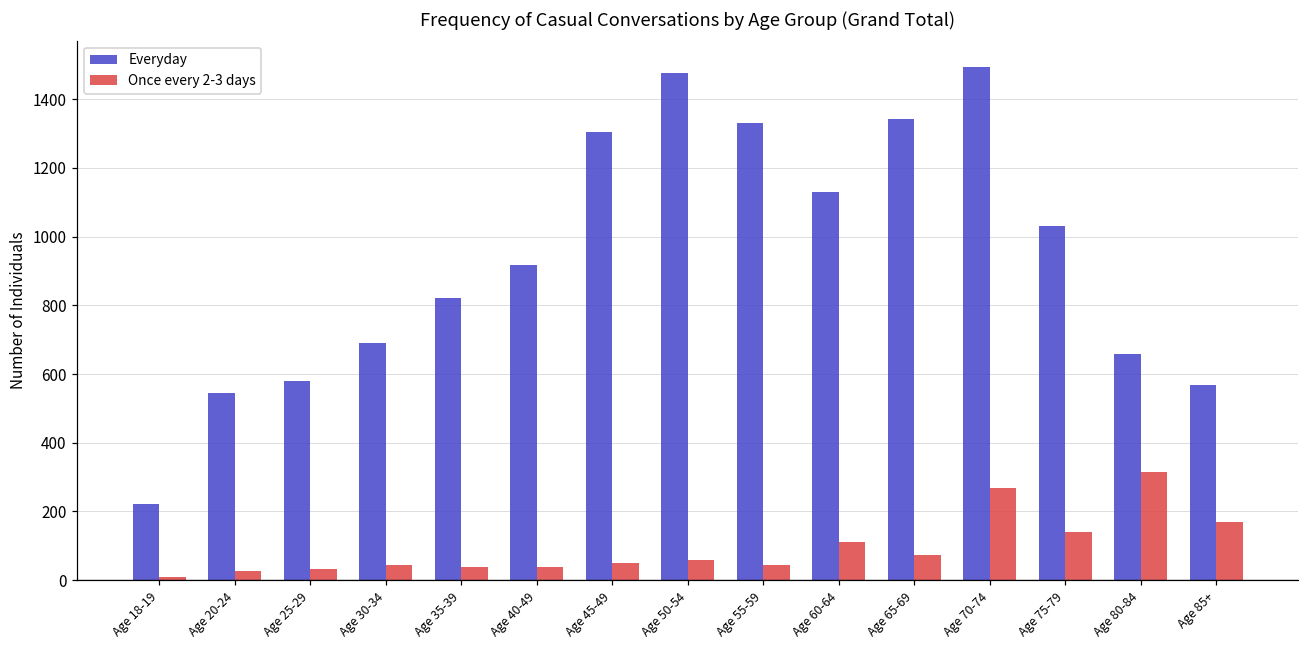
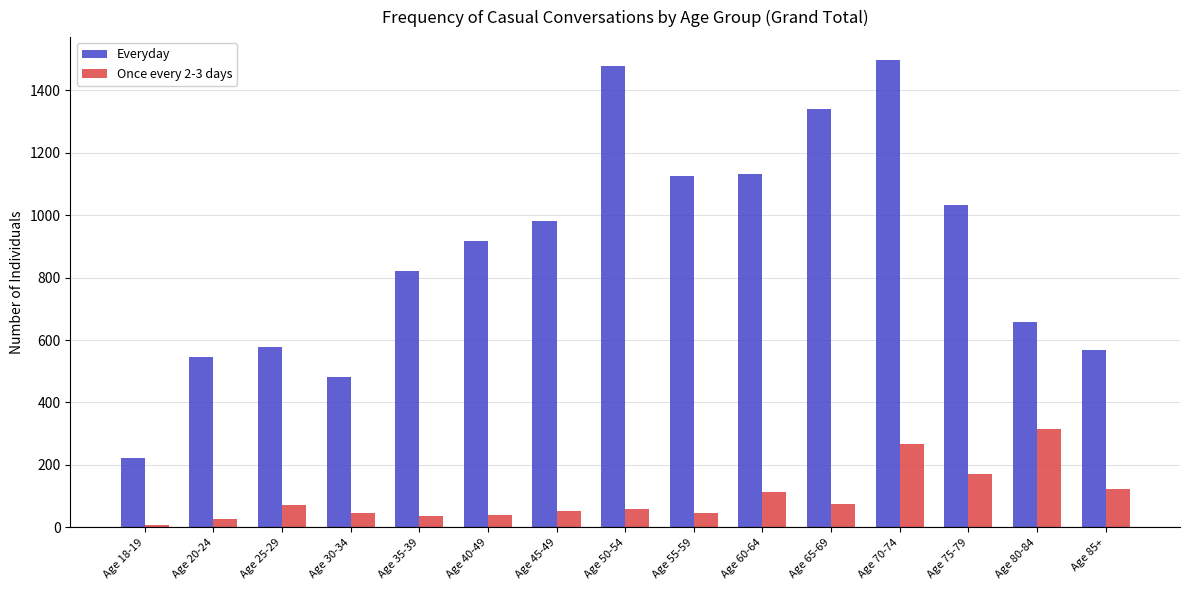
  {
    "Everyday": {
      "Age 18-19": 220,
      "Age 20-24": 540,
      "Age 25-29": 580,
-     "Age 30-34": 690,
+     "Age 30-34": 480,
      "Age 35-39": 820,
      "Age 40-49": 920,
-     "Age 45-49": 1300,
+     "Age 45-49": 980,
      "Age 50-54": 1480,
-     "Age 55-59": 1330,
+     "Age 55-59": 1130,
      "Age 60-64": 1130,
      "Age 65-69": 1340,
      "Age 70-74": 1500,
      "Age 75-79": 1030,
      "Age 80-84": 660,
      "Age 85+": 570
    },
    "Once every 2-3 days": {
      "Age 20-24": 30,
-     "Age 25-29": 30,
+     "Age 25-29": 70,
      "Age 30-34": 50,
      "Age 35-39": 40,
      "Age 40-49": 40,
      "Age 45-49": 50,
      "Age 50-54": 60,
      "Age 55-59": 50,
      "Age 60-64": 110,
      "Age 65-69": 70,
      "Age 70-74": 270,
-     "Age 75-79": 140,
+     "Age 75-79": 170,
      "Age 80-84": 320,
-     "Age 85+": 170
+     "Age 85+": 120
    }
  }
